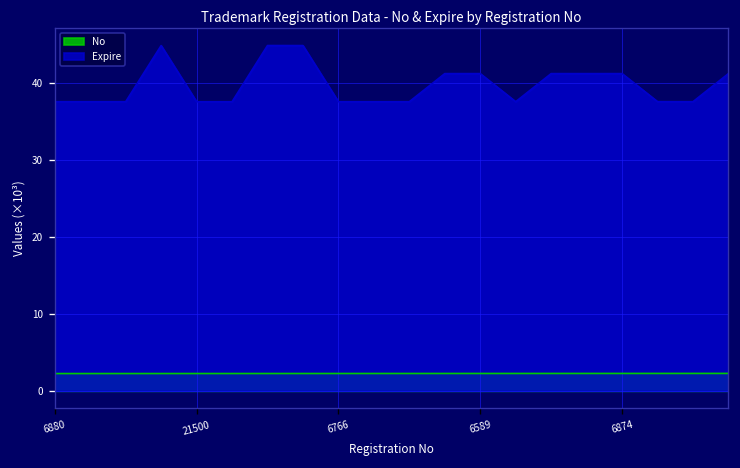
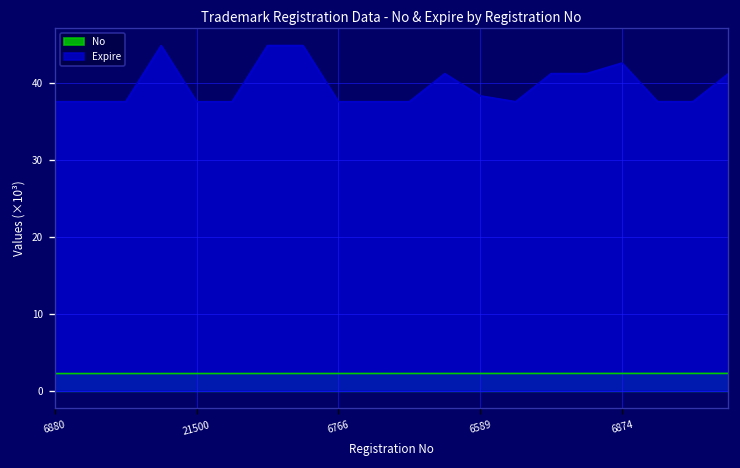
  {
    "No": {
      "6880": 2,
      "21500": 2,
      "6766": 2,
      "6589": 2,
      "6874": 2
    },
    "Expire": {
      "6880": 38,
      "21500": 38,
      "6766": 38,
-     "6589": 41,
-     "6874": 41
+     "6589": 38,
+     "6874": 43
    }
  }
